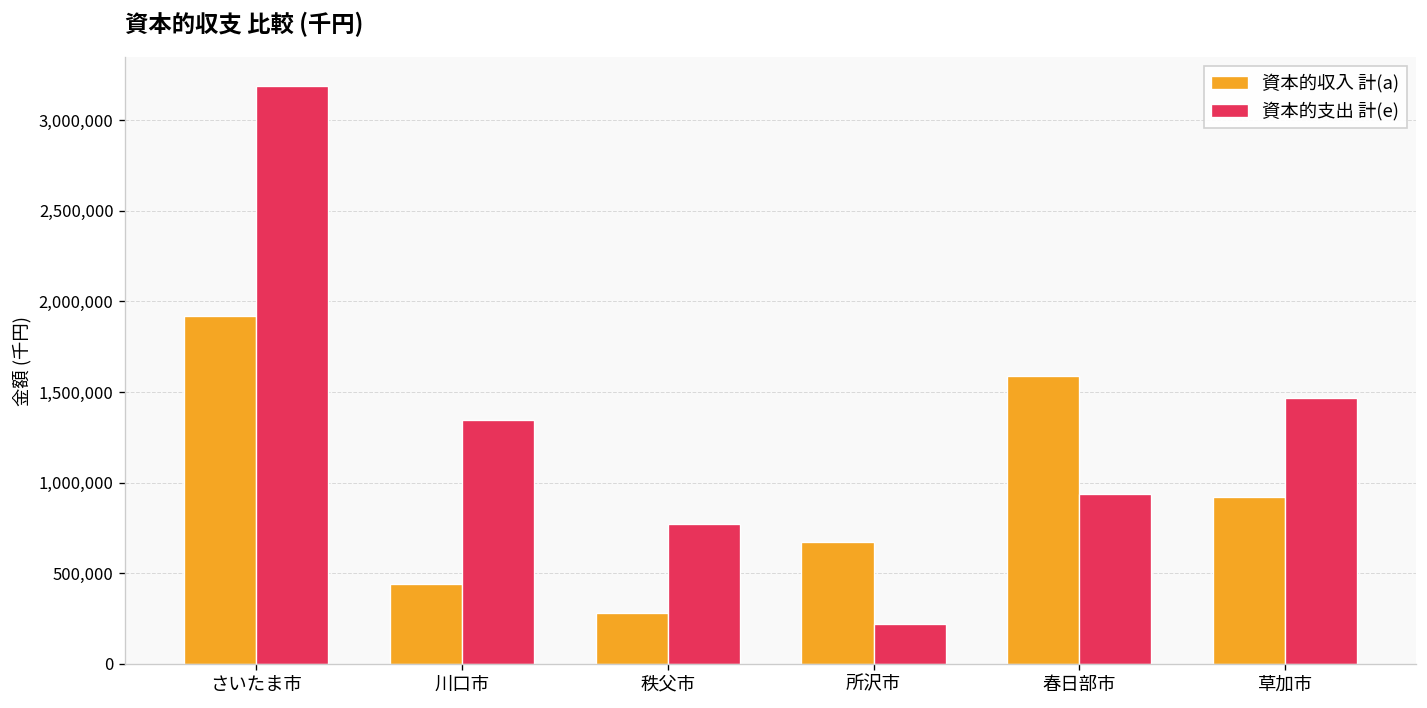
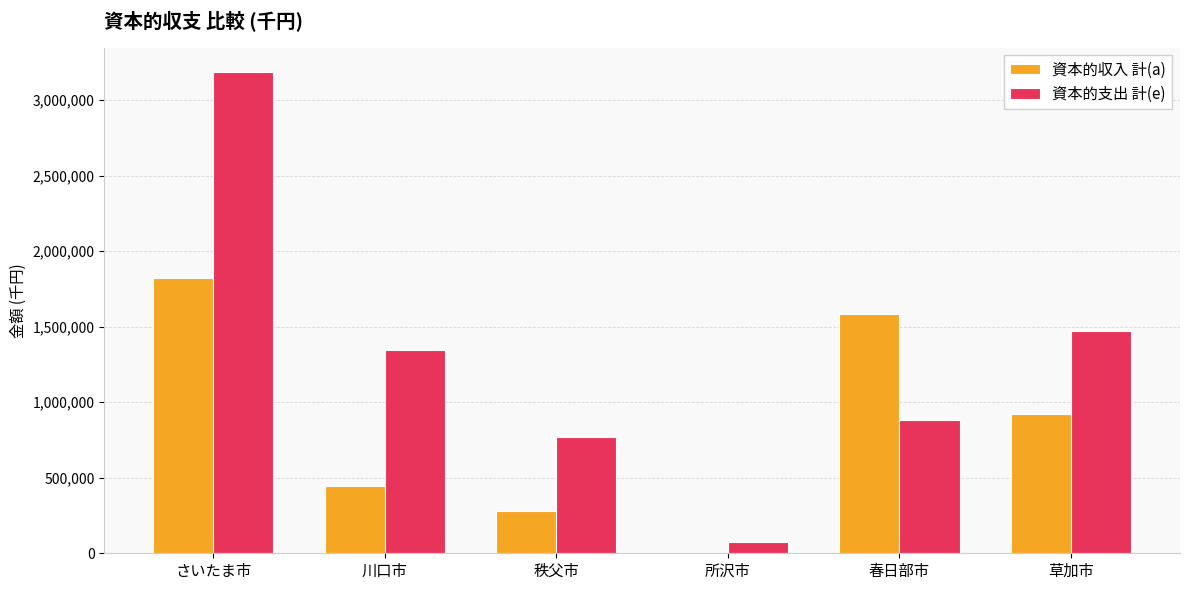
  {
    "資本的収入 計(a)": {
-     "さいたま市": "1,920,000",
+     "さいたま市": "1,820,000",
      "川口市": "440,000",
      "秩父市": "280,000",
-     "所沢市": "670,000",
+     "所沢市": "0",
      "春日部市": "1,590,000",
      "草加市": "920,000"
    },
    "資本的支出 計(e)": {
      "さいたま市": "3,190,000",
      "川口市": "1,340,000",
      "秩父市": "770,000",
-     "所沢市": "220,000",
-     "春日部市": "940,000",
+     "所沢市": "70,000",
+     "春日部市": "890,000",
      "草加市": "1,470,000"
    }
  }
